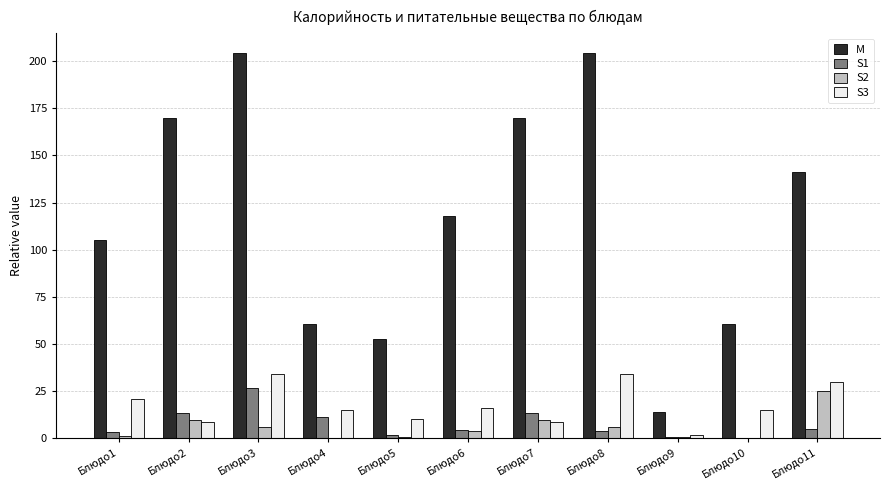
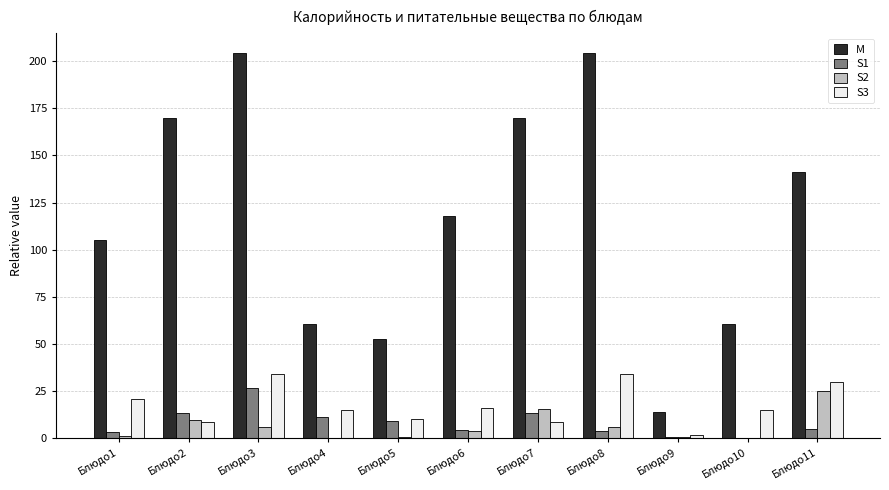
  {
    "M": {
      "Блюдо1": 105,
      "Блюдо2": 170,
      "Блюдо3": 205,
      "Блюдо4": 60,
      "Блюдо5": 52,
      "Блюдо6": 118,
      "Блюдо7": 170,
      "Блюдо8": 205,
      "Блюдо9": 14,
      "Блюдо10": 60,
      "Блюдо11": 141
    },
    "S1": {
      "Блюдо1": 3,
      "Блюдо2": 14,
      "Блюдо3": 27,
      "Блюдо4": 11,
-     "Блюдо5": 2,
+     "Блюдо5": 9,
      "Блюдо6": 4,
      "Блюдо7": 14,
      "Блюдо8": 4,
      "Блюдо11": 5
    },
    "S2": {
      "Блюдо2": 10,
      "Блюдо3": 6,
      "Блюдо4": 0,
      "Блюдо6": 4,
-     "Блюдо7": 10,
+     "Блюдо7": 15,
      "Блюдо8": 6,
      "Блюдо10": 0,
      "Блюдо11": 25
    },
    "S3": {
      "Блюдо1": 21,
      "Блюдо2": 8,
      "Блюдо3": 34,
      "Блюдо4": 15,
      "Блюдо5": 10,
      "Блюдо6": 16,
      "Блюдо7": 8,
      "Блюдо8": 34,
      "Блюдо9": 2,
      "Блюдо10": 15,
      "Блюдо11": 30
    }
  }
